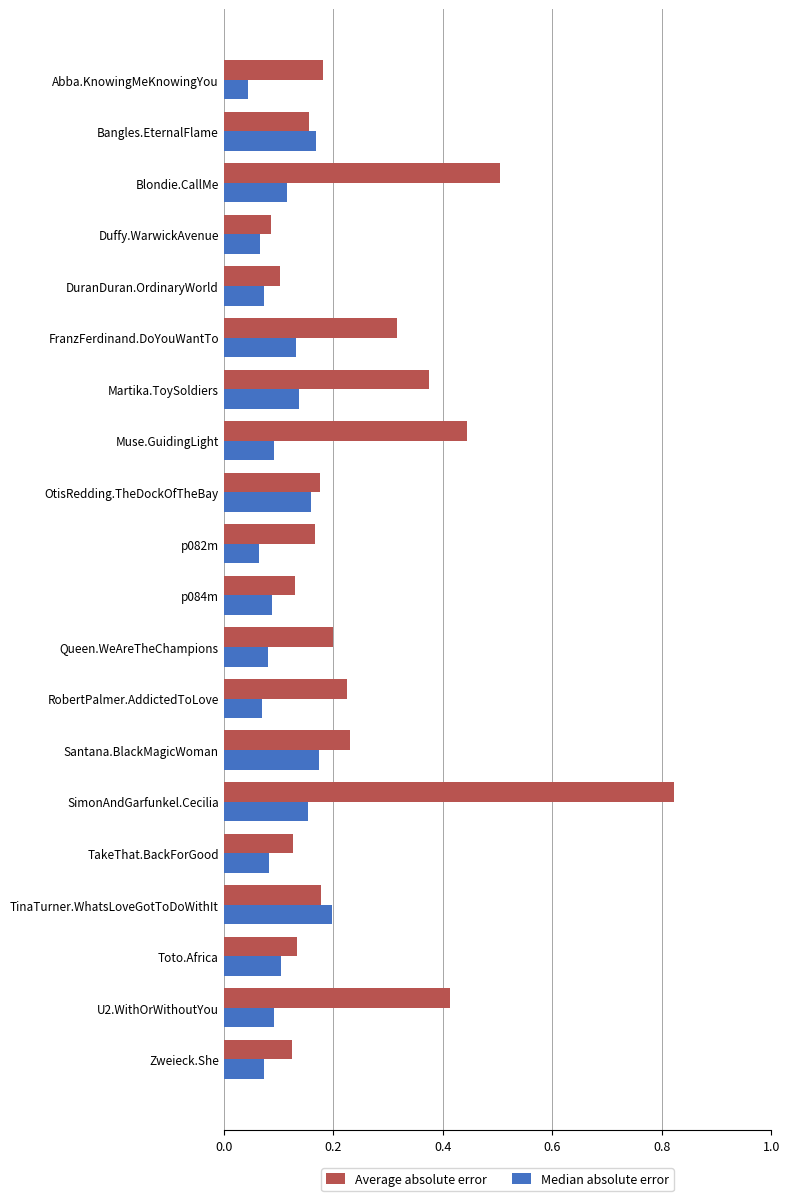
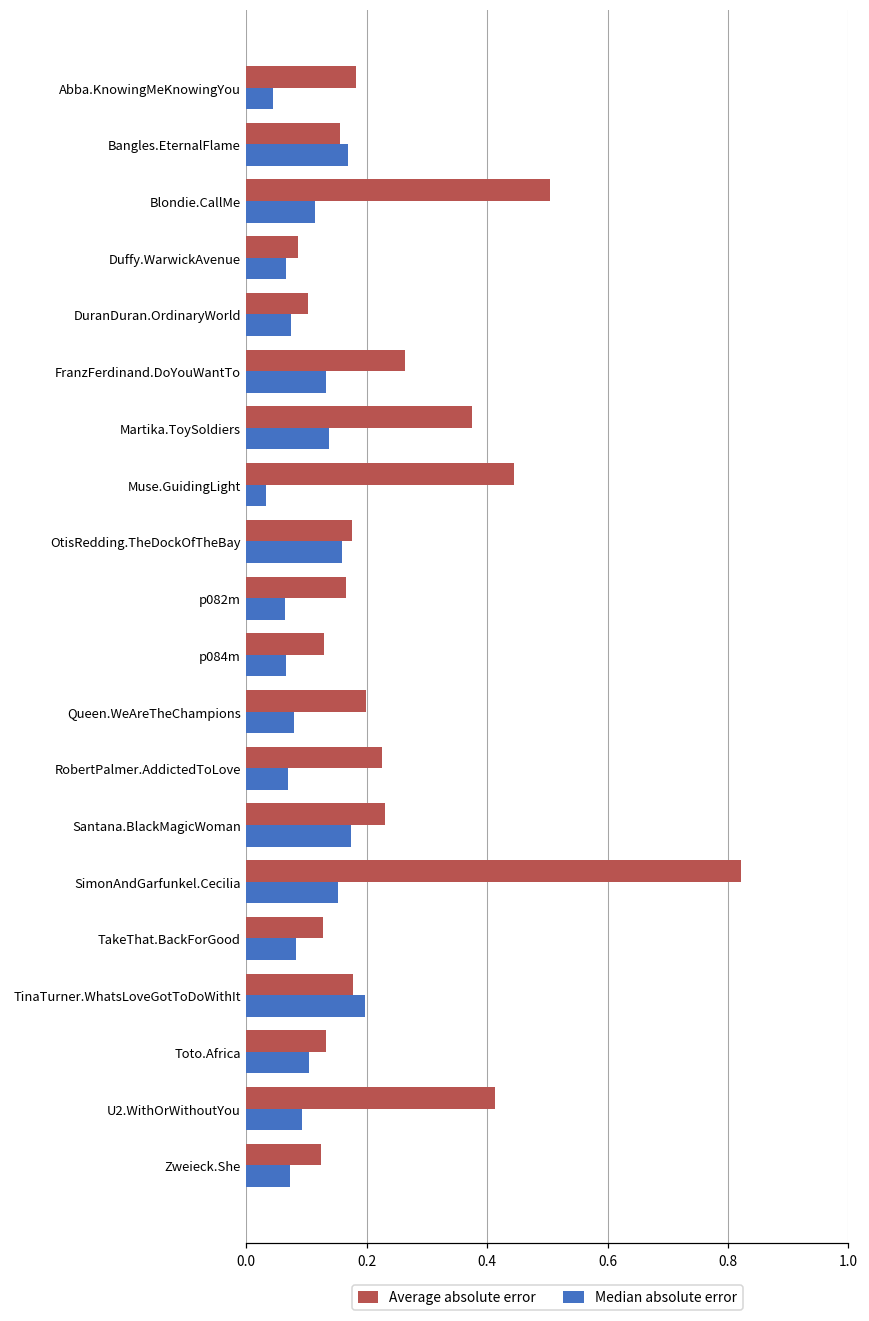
  {
    "Average absolute error": {
      "Abba.KnowingMeKnowingYou": 0.18,
      "Bangles.EternalFlame": 0.16,
      "Blondie.CallMe": 0.50,
      "Duffy.WarwickAvenue": 0.09,
      "DuranDuran.OrdinaryWorld": 0.10,
-     "FranzFerdinand.DoYouWantTo": 0.32,
+     "FranzFerdinand.DoYouWantTo": 0.26,
      "Martika.ToySoldiers": 0.38,
      "Muse.GuidingLight": 0.44,
      "OtisRedding.TheDockOfTheBay": 0.18,
      "p082m": 0.17,
      "p084m": 0.13,
      "Queen.WeAreTheChampions": 0.20,
      "RobertPalmer.AddictedToLove": 0.23,
      "Santana.BlackMagicWoman": 0.23,
      "SimonAndGarfunkel.Cecilia": 0.82,
      "TakeThat.BackForGood": 0.13,
      "TinaTurner.WhatsLoveGotToDoWithIt": 0.18,
      "Toto.Africa": 0.13,
      "U2.WithOrWithoutYou": 0.41,
      "Zweieck.She": 0.12
    },
    "Median absolute error": {
      "Abba.KnowingMeKnowingYou": 0.04,
      "Bangles.EternalFlame": 0.17,
      "Blondie.CallMe": 0.12,
      "Duffy.WarwickAvenue": 0.07,
      "DuranDuran.OrdinaryWorld": 0.07,
      "FranzFerdinand.DoYouWantTo": 0.13,
      "Martika.ToySoldiers": 0.14,
-     "Muse.GuidingLight": 0.09,
+     "Muse.GuidingLight": 0.03,
      "OtisRedding.TheDockOfTheBay": 0.16,
      "p082m": 0.06,
-     "p084m": 0.09,
+     "p084m": 0.07,
      "Queen.WeAreTheChampions": 0.08,
      "RobertPalmer.AddictedToLove": 0.07,
      "Santana.BlackMagicWoman": 0.17,
      "SimonAndGarfunkel.Cecilia": 0.15,
      "TakeThat.BackForGood": 0.08,
      "TinaTurner.WhatsLoveGotToDoWithIt": 0.20,
      "Toto.Africa": 0.11,
      "U2.WithOrWithoutYou": 0.09,
      "Zweieck.She": 0.07
    }
  }
